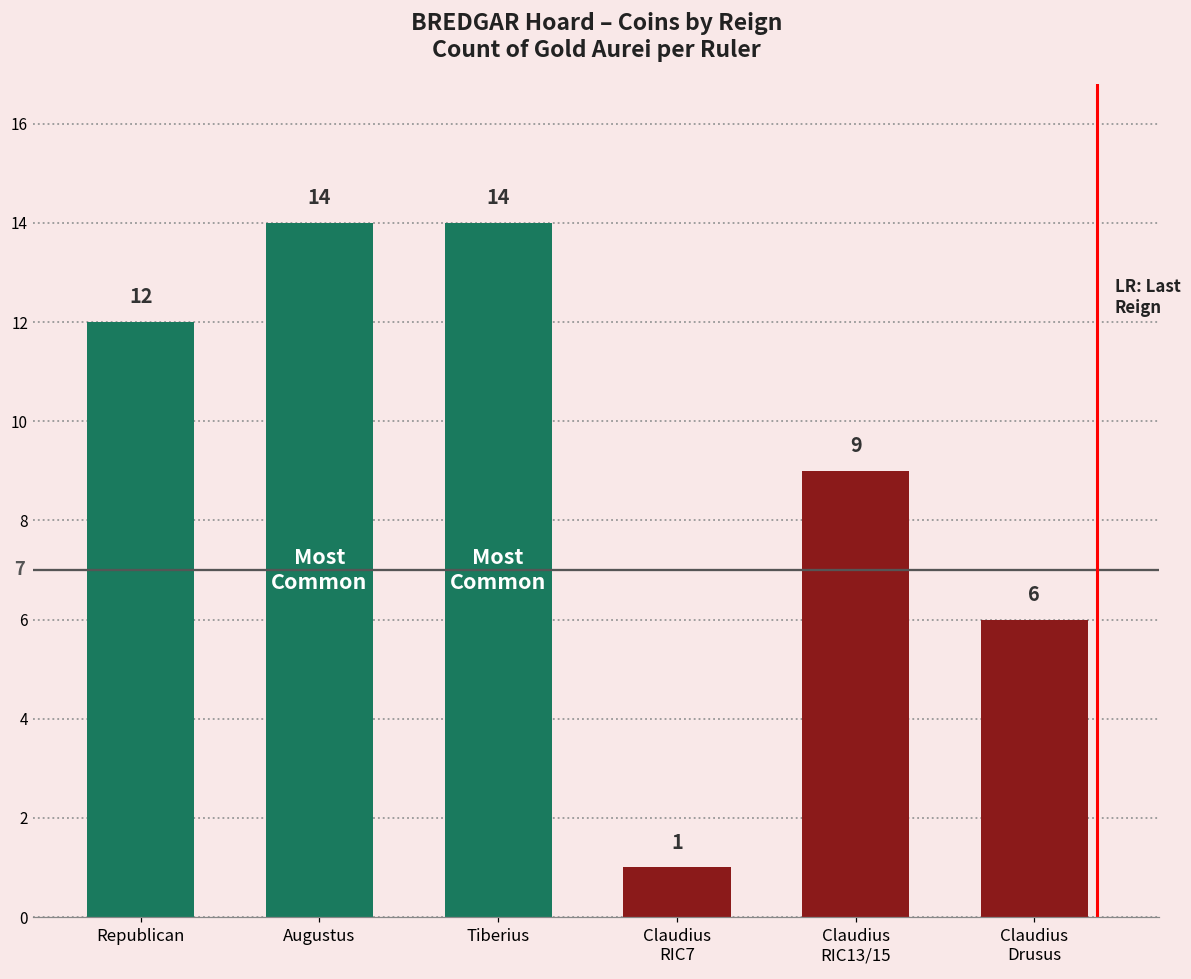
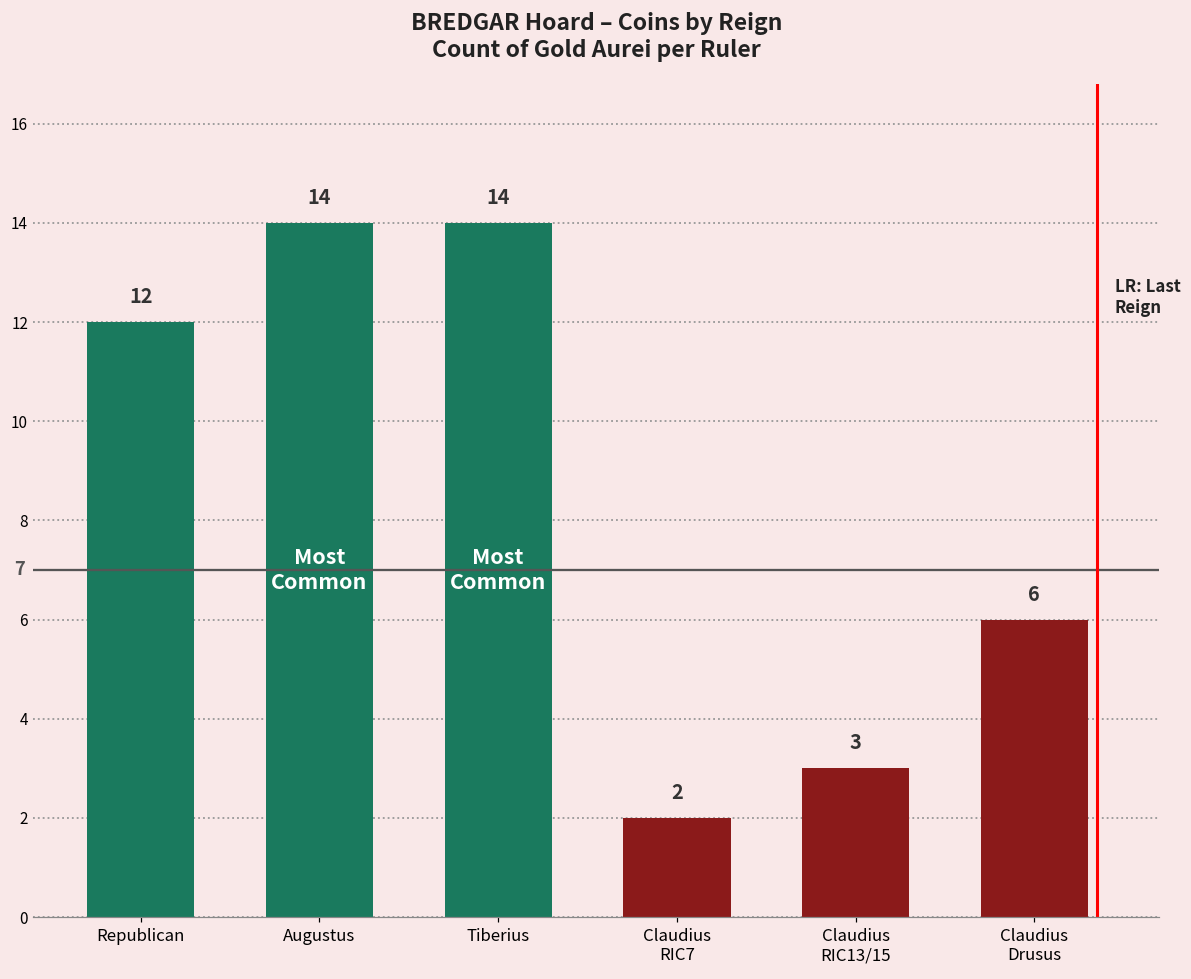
  {
    "Republican": 12,
    "Augustus": 14,
    "Tiberius": 14,
-   "Claudius RIC7": 1,
-   "Claudius RIC13/15": 9,
+   "Claudius RIC7": 2,
+   "Claudius RIC13/15": 3,
    "Claudius Drusus": 6
  }
